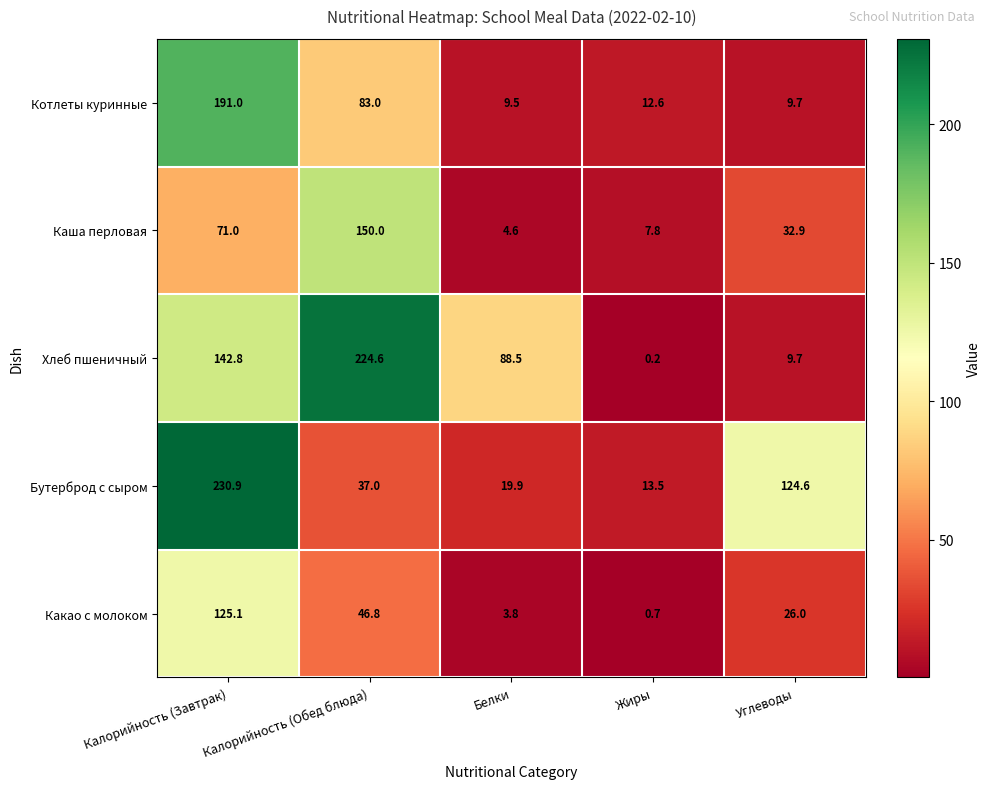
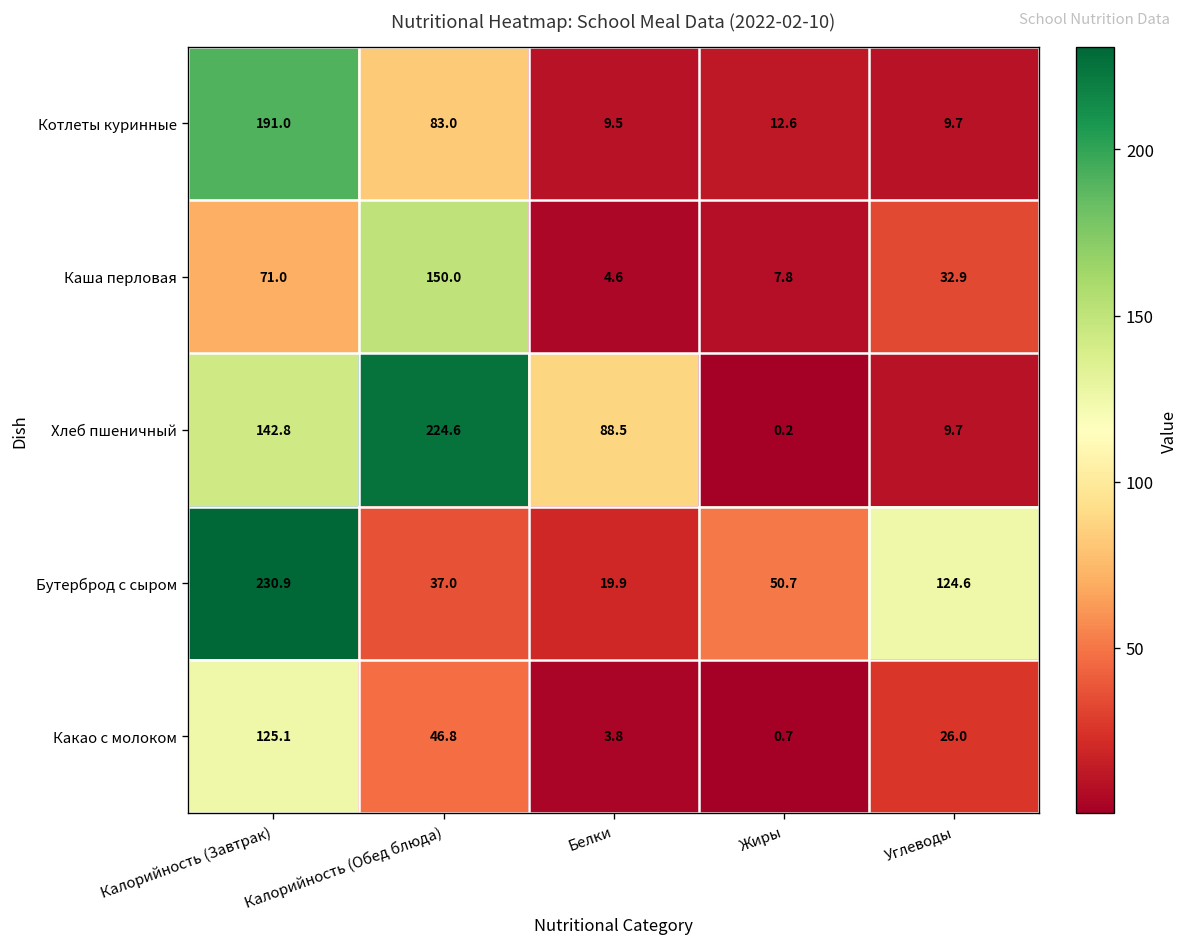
  {
    "Котлеты куринные": {
      "Калорийность (Завтрак)": 191.0,
      "Калорийность (Обед блюда)": 83.0,
      "Белки": 9.5,
      "Жиры": 12.6,
      "Углеводы": 9.7
    },
    "Каша перловая": {
      "Калорийность (Завтрак)": 71.0,
      "Калорийность (Обед блюда)": 150.0,
      "Белки": 4.6,
      "Жиры": 7.8,
      "Углеводы": 32.9
    },
    "Хлеб пшеничный": {
      "Калорийность (Завтрак)": 142.8,
      "Калорийность (Обед блюда)": 224.6,
      "Белки": 88.5,
      "Жиры": 0.2,
      "Углеводы": 9.7
    },
    "Бутерброд с сыром": {
      "Калорийность (Завтрак)": 230.9,
      "Калорийность (Обед блюда)": 37.0,
      "Белки": 19.9,
-     "Жиры": 13.5,
+     "Жиры": 50.7,
      "Углеводы": 124.6
    },
    "Какао с молоком": {
      "Калорийность (Завтрак)": 125.1,
      "Калорийность (Обед блюда)": 46.8,
      "Белки": 3.8,
      "Жиры": 0.7,
      "Углеводы": 26.0
    }
  }
